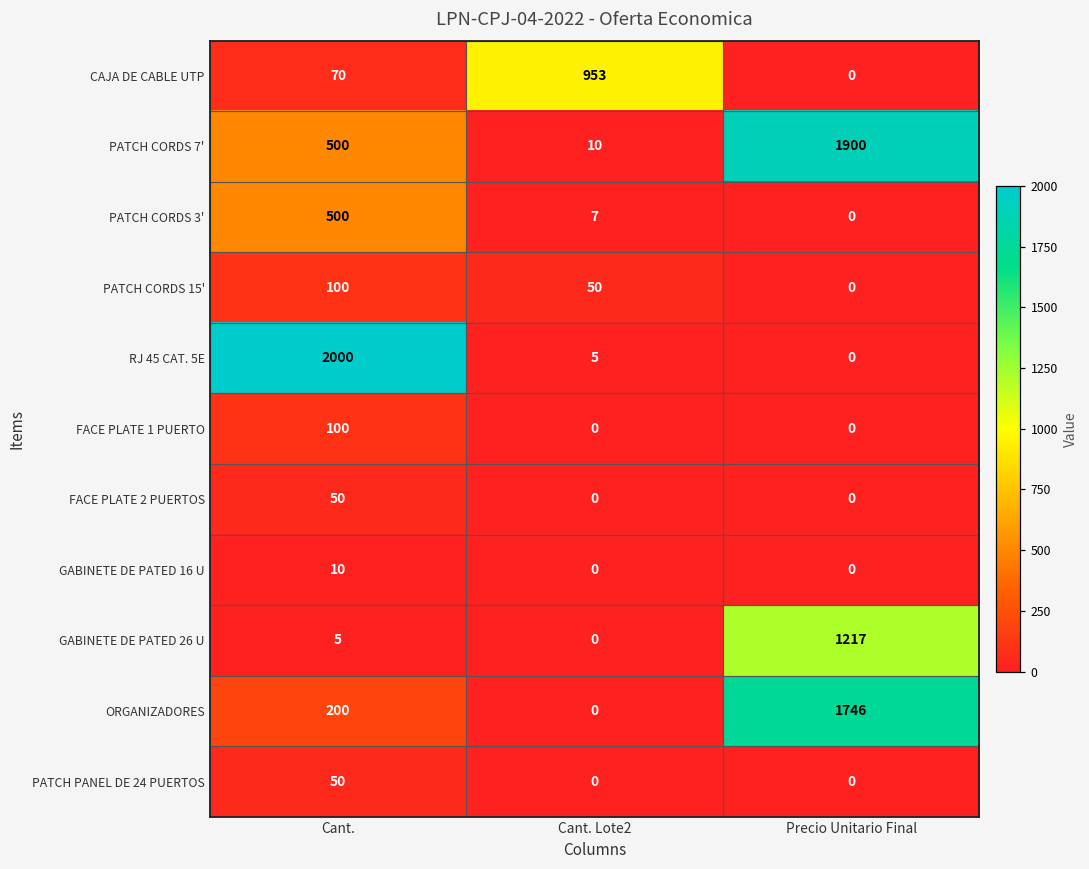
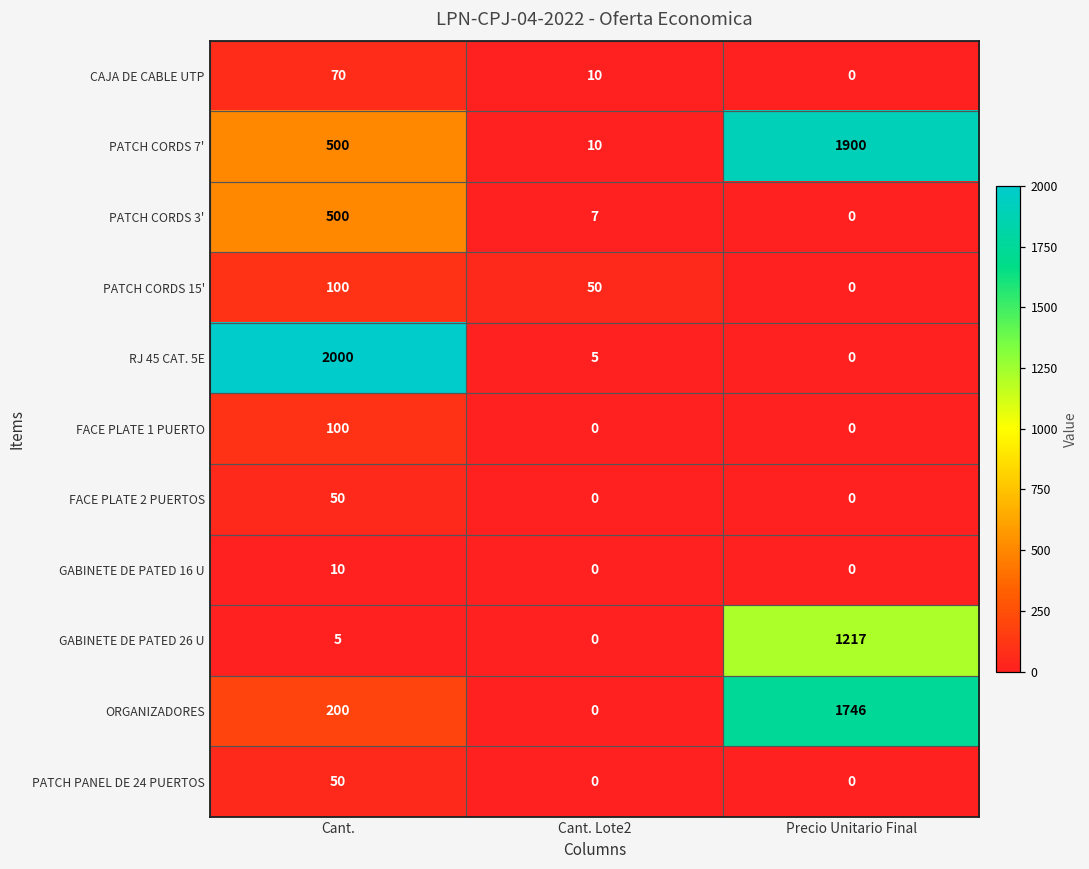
  {
    "CAJA DE CABLE UTP": {
      "Cant.": 70,
-     "Cant. Lote2": 953,
+     "Cant. Lote2": 10,
      "Precio Unitario Final": 0
    },
    "PATCH CORDS 7'": {
      "Cant.": 500,
      "Cant. Lote2": 10,
      "Precio Unitario Final": 1900
    },
    "PATCH CORDS 3'": {
      "Cant.": 500,
      "Cant. Lote2": 7,
      "Precio Unitario Final": 0
    },
    "PATCH CORDS 15'": {
      "Cant.": 100,
      "Cant. Lote2": 50,
      "Precio Unitario Final": 0
    },
    "RJ 45 CAT. 5E": {
      "Cant.": 2000,
      "Cant. Lote2": 5,
      "Precio Unitario Final": 0
    },
    "FACE PLATE 1 PUERTO": {
      "Cant.": 100,
      "Cant. Lote2": 0,
      "Precio Unitario Final": 0
    },
    "FACE PLATE 2 PUERTOS": {
      "Cant.": 50,
      "Cant. Lote2": 0,
      "Precio Unitario Final": 0
    },
    "GABINETE DE PATED 16 U": {
      "Cant.": 10,
      "Cant. Lote2": 0,
      "Precio Unitario Final": 0
    },
    "GABINETE DE PATED 26 U": {
      "Cant.": 5,
      "Cant. Lote2": 0,
      "Precio Unitario Final": 1217
    },
    "ORGANIZADORES": {
      "Cant.": 200,
      "Cant. Lote2": 0,
      "Precio Unitario Final": 1746
    },
    "PATCH PANEL DE 24 PUERTOS": {
      "Cant.": 50,
      "Cant. Lote2": 0,
      "Precio Unitario Final": 0
    }
  }
